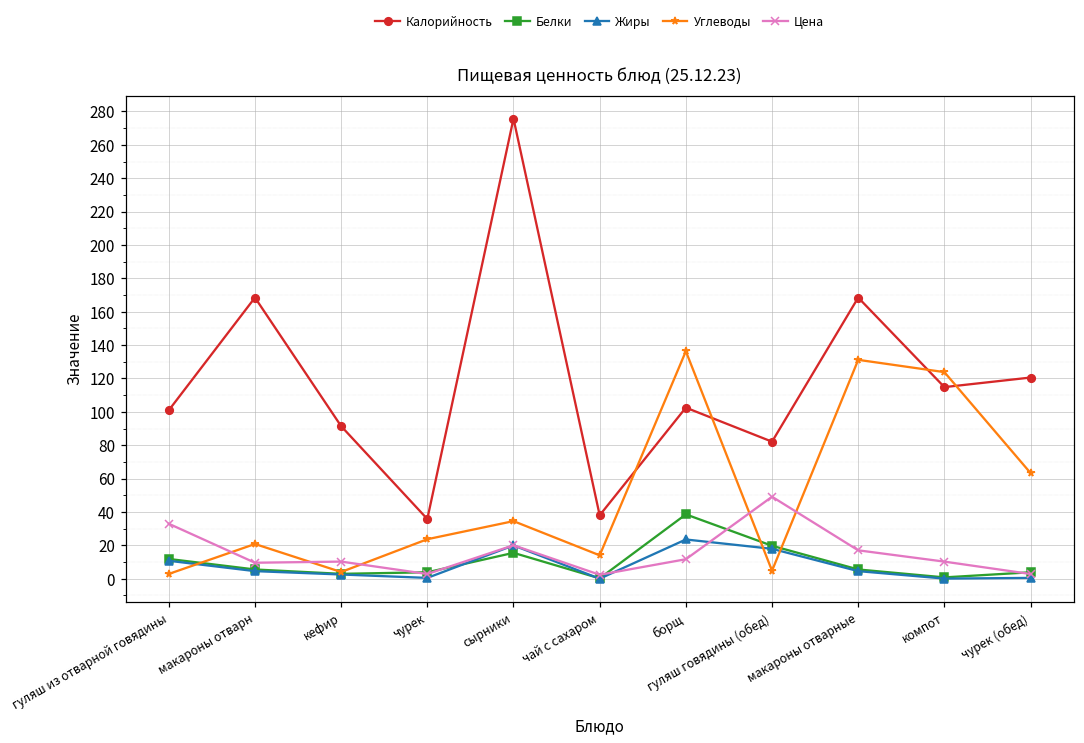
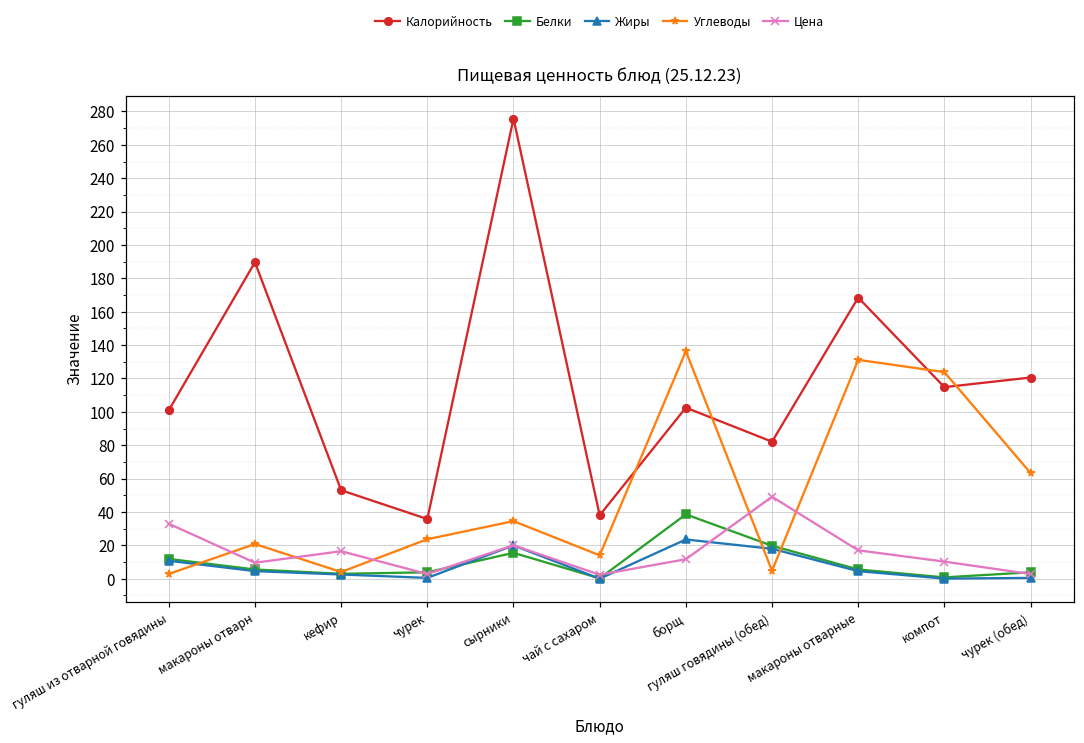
  {
    "Калорийность": {
      "гуляш из отварной говядины": 101,
-     "макароны отварн": 168,
-     "кефир": 91,
+     "макароны отварн": 190,
+     "кефир": 53,
      "чурек": 36,
      "сырники": 276,
      "чай с сахаром": 38,
      "борщ": 103,
      "гуляш говядины (обед)": 82,
      "макароны отварные": 168,
      "компот": 115,
      "чурек (обед)": 121
    },
    "Белки": {
      "сырники": 15,
      "борщ": 39,
      "гуляш говядины (обед)": 20
    },
    "Жиры": {
      "чурек": 0,
      "борщ": 23,
      "гуляш говядины (обед)": 18,
      "чурек (обед)": 0
    },
    "Углеводы": {
      "гуляш из отварной говядины": 3,
      "макароны отварн": 21,
      "чурек": 24,
      "сырники": 34,
      "чай с сахаром": 14,
      "борщ": 136,
      "гуляш говядины (обед)": 5,
      "макароны отварные": 131,
      "компот": 124,
      "чурек (обед)": 63
    },
    "Цена": {
      "гуляш из отварной говядины": 33,
      "макароны отварн": 10,
-     "кефир": 10,
+     "кефир": 16,
      "чай с сахаром": 2,
      "борщ": 12,
      "гуляш говядины (обед)": 49,
      "макароны отварные": 17,
      "компот": 10
    }
  }
